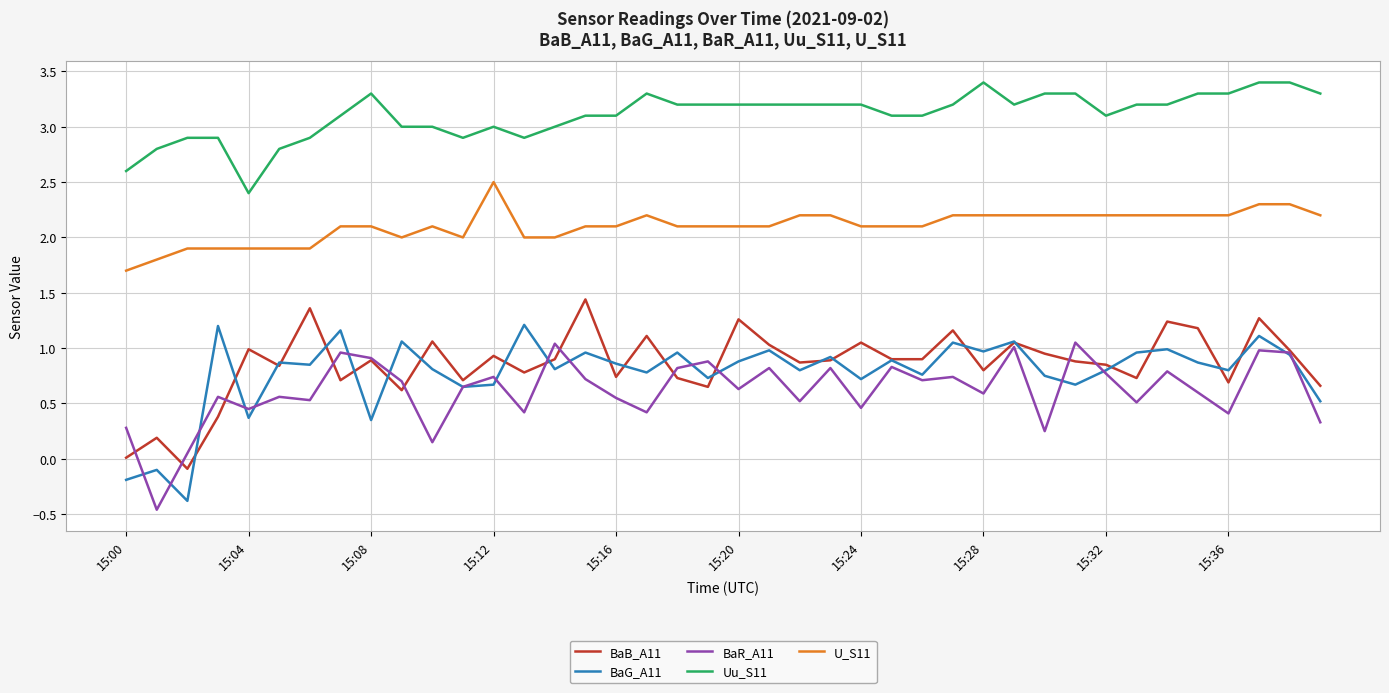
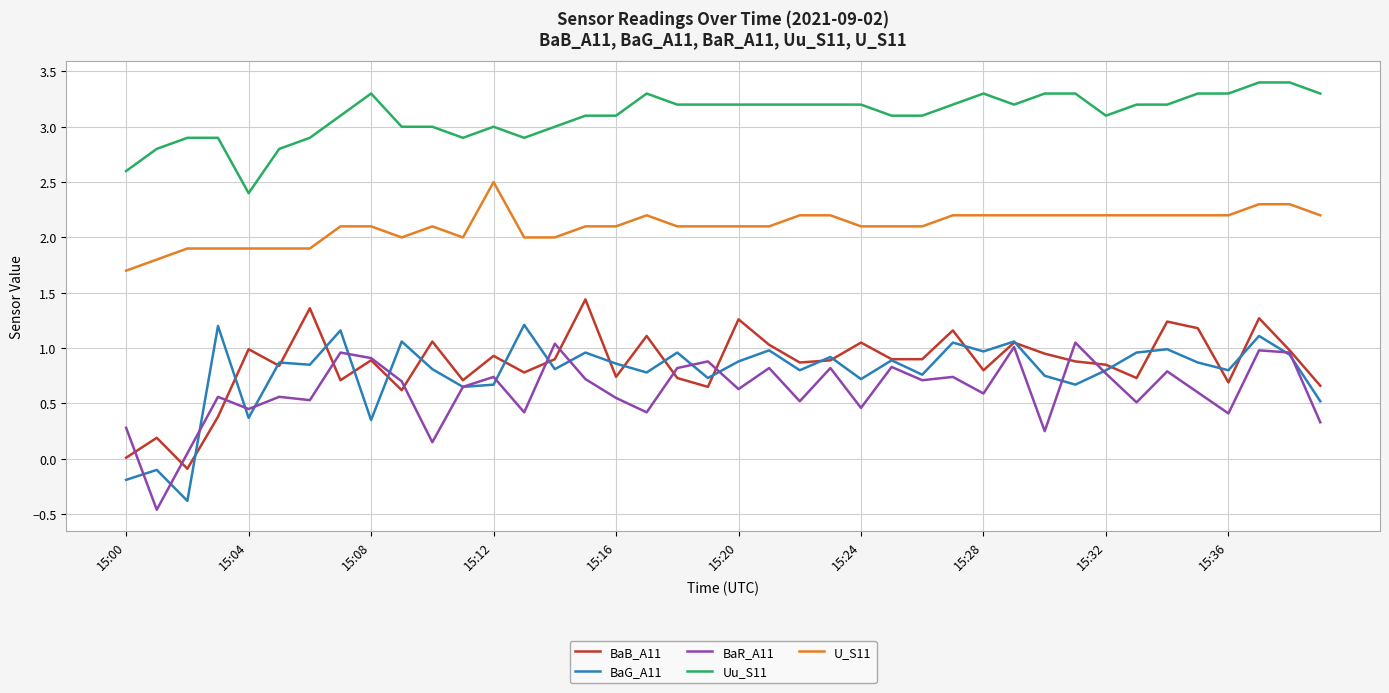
  {
    "BaB_A11": {
      "15:00": 0.0,
      "15:04": 1.0,
      "15:12": 0.93,
      "15:16": 0.74,
      "15:20": 1.26,
      "15:24": 1.05,
      "15:28": 0.8,
      "15:32": 0.85,
      "15:36": 0.7
    },
    "BaG_A11": {
      "15:00": -0.2,
      "15:04": 0.37,
      "15:08": 0.35,
      "15:12": 0.67,
      "15:16": 0.86,
      "15:20": 0.9,
      "15:24": 0.7,
      "15:28": 0.97,
      "15:32": 0.8,
      "15:36": 0.8
    },
    "BaR_A11": {
      "15:00": 0.3,
      "15:04": 0.45,
      "15:12": 0.74,
      "15:16": 0.55,
      "15:20": 0.63,
      "15:24": 0.46,
      "15:28": 0.6,
      "15:32": 0.77,
      "15:36": 0.4
    },
    "Uu_S11": {
      "15:00": 2.6,
      "15:04": 2.4,
      "15:08": 3.3,
      "15:12": 3.0,
      "15:16": 3.1,
      "15:20": 3.2,
      "15:24": 3.2,
-     "15:28": 3.4,
+     "15:28": 3.3,
      "15:32": 3.1,
      "15:36": 3.3
    },
    "U_S11": {
      "15:00": 1.7,
      "15:04": 1.9,
      "15:08": 2.1,
      "15:12": 2.5,
      "15:16": 2.1,
      "15:20": 2.1,
      "15:24": 2.1,
      "15:28": 2.2,
      "15:32": 2.2,
      "15:36": 2.2
    }
  }
